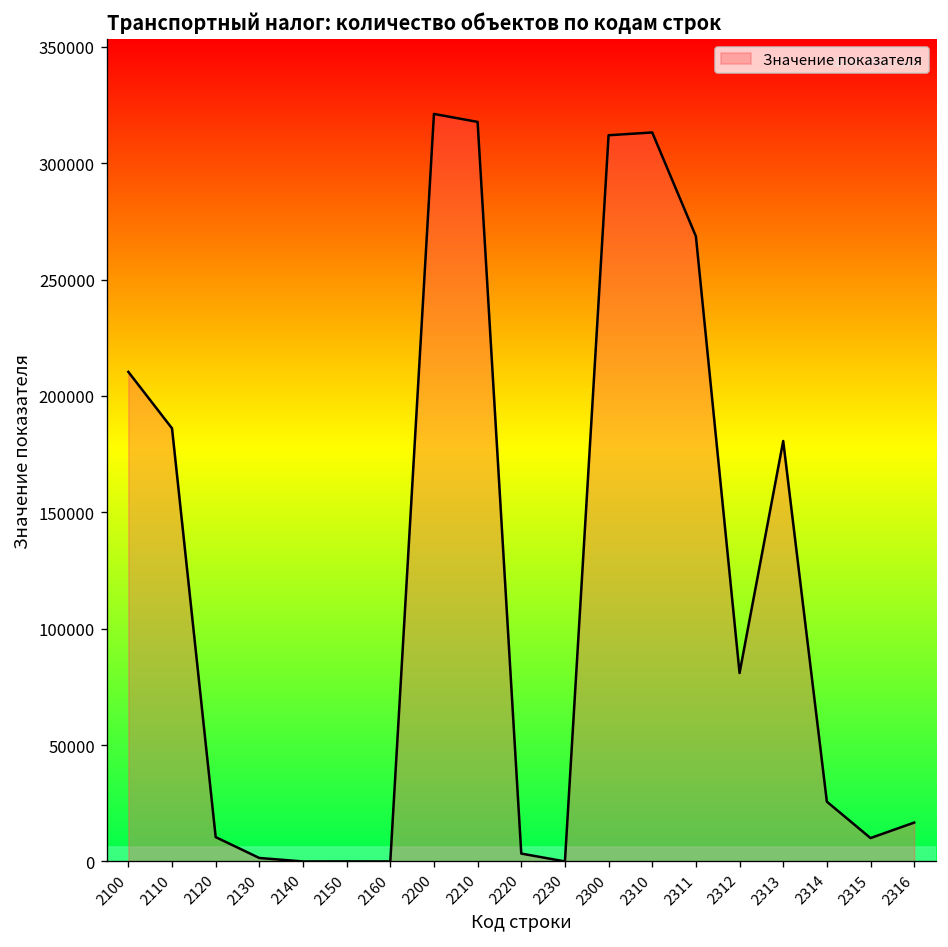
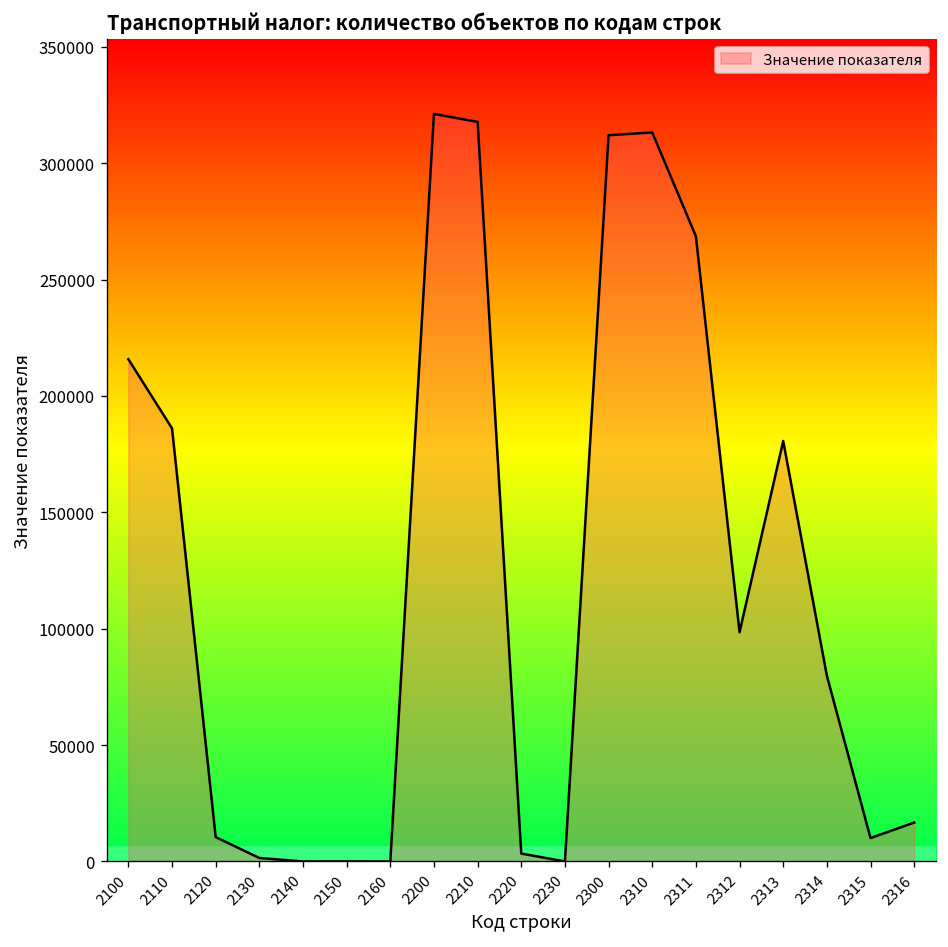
  {
-   "2100": 210000,
+   "2100": 216000,
    "2110": 186000,
    "2120": 10000,
    "2200": 321000,
    "2210": 318000,
    "2300": 312000,
    "2310": 313000,
    "2311": 269000,
-   "2312": 81000,
+   "2312": 99000,
    "2313": 181000,
-   "2314": 26000,
+   "2314": 80000,
    "2315": 10000,
    "2316": 17000
  }
